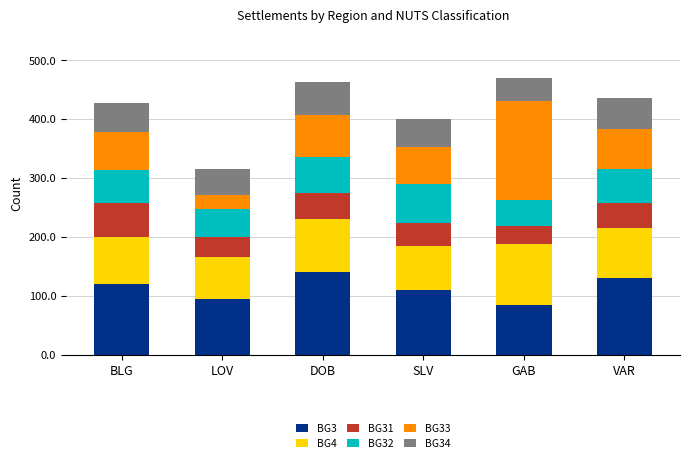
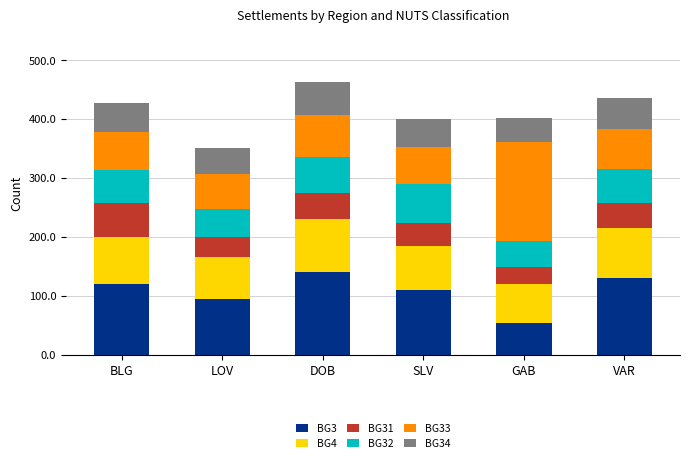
  {
    "BG3": {
      "BLG": 120,
      "LOV": 100,
      "DOB": 140,
      "SLV": 110,
-     "GAB": 90,
+     "GAB": 50,
      "VAR": 130
    },
    "BG4": {
      "BLG": 80,
      "LOV": 70,
      "DOB": 90,
      "SLV": 80,
-     "GAB": 100,
+     "GAB": 70,
      "VAR": 90
    },
    "BG31": {
      "BLG": 60,
      "LOV": 40,
      "DOB": 50,
      "SLV": 40,
      "GAB": 30,
      "VAR": 40
    },
    "BG32": {
      "BLG": 60,
      "LOV": 50,
      "DOB": 60,
      "SLV": 70,
      "GAB": 40,
      "VAR": 60
    },
    "BG33": {
      "BLG": 70,
-     "LOV": 20,
+     "LOV": 60,
      "DOB": 70,
      "SLV": 60,
      "GAB": 170,
      "VAR": 70
    },
    "BG34": {
      "BLG": 50,
      "LOV": 40,
      "DOB": 60,
      "SLV": 50,
      "GAB": 40,
      "VAR": 50
    }
  }
